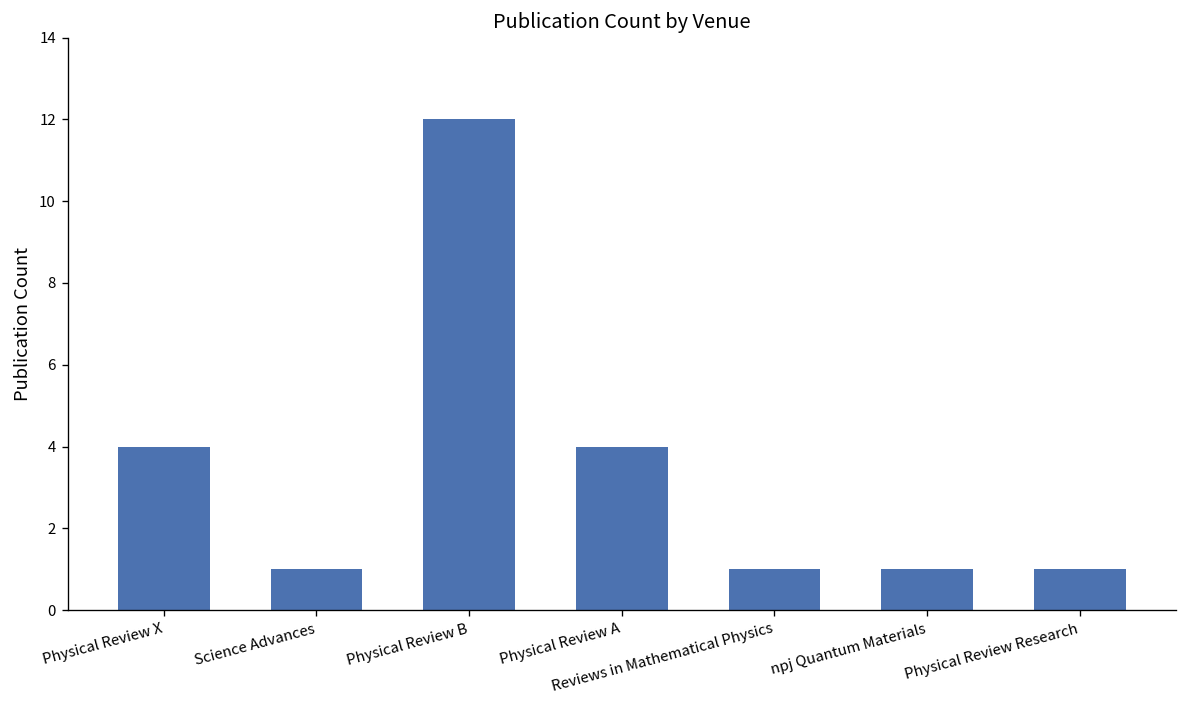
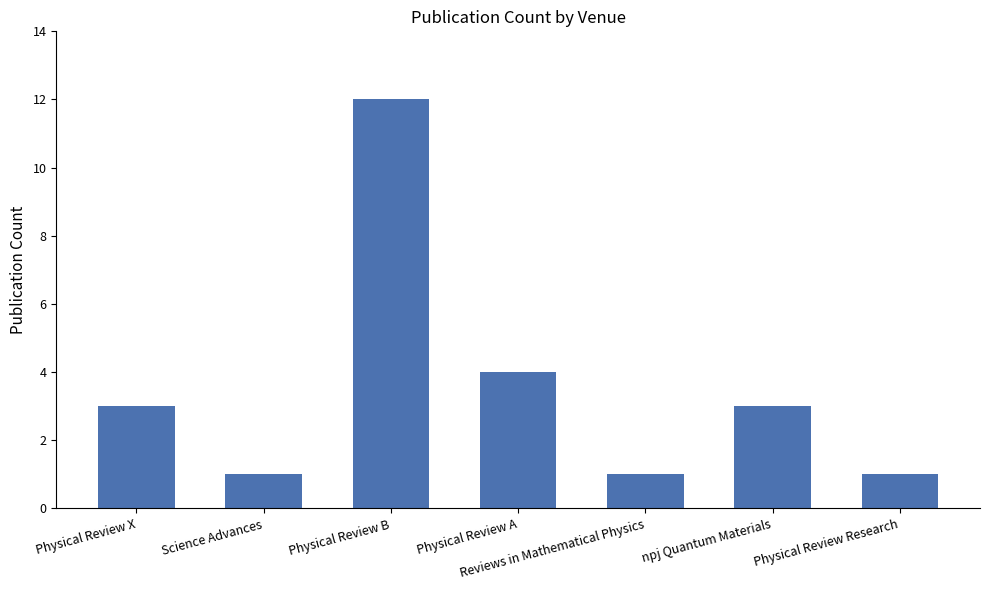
  {
-   "Physical Review X": 4,
+   "Physical Review X": 3,
    "Science Advances": 1,
    "Physical Review B": 12,
    "Physical Review A": 4,
    "Reviews in Mathematical Physics": 1,
-   "npj Quantum Materials": 1,
+   "npj Quantum Materials": 3,
    "Physical Review Research": 1
  }
